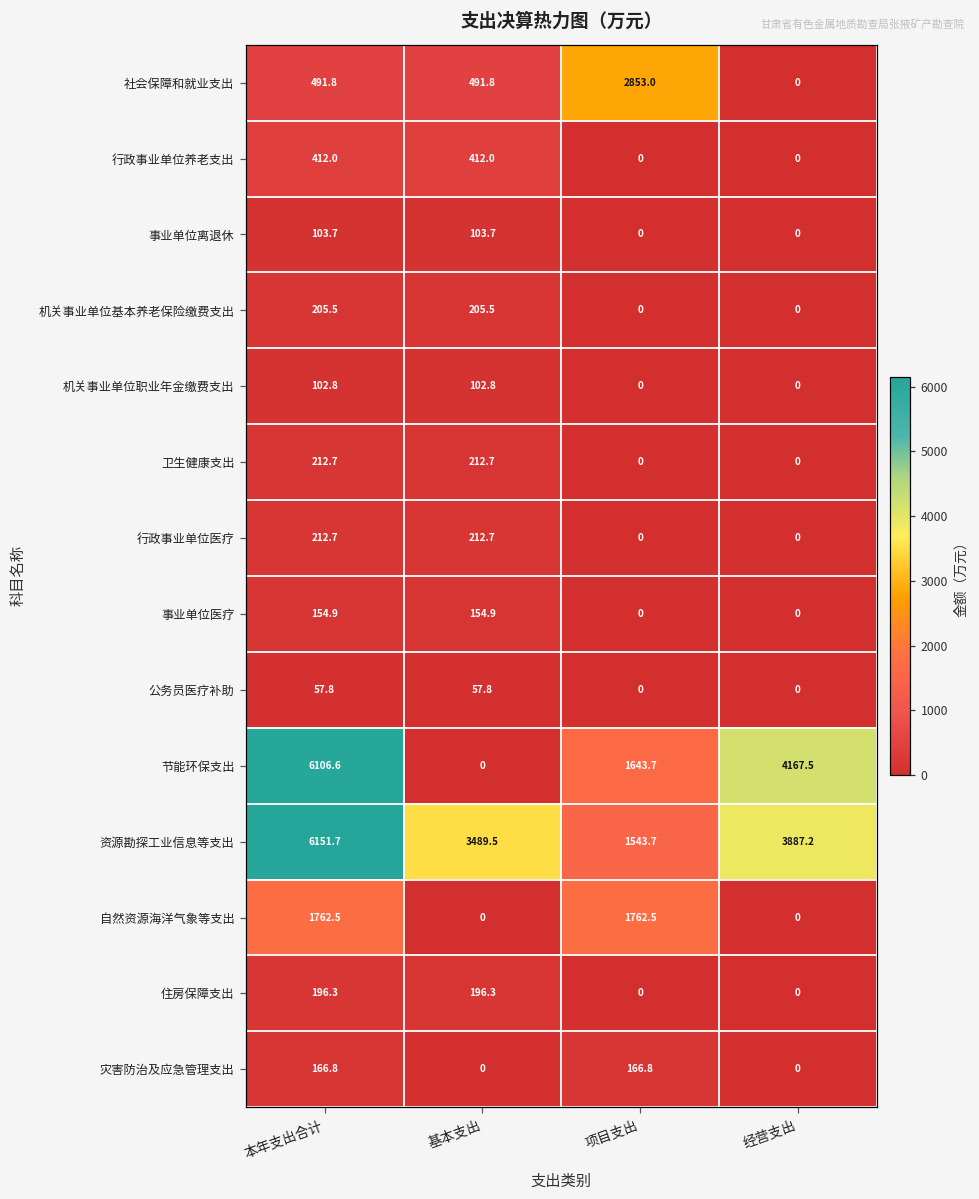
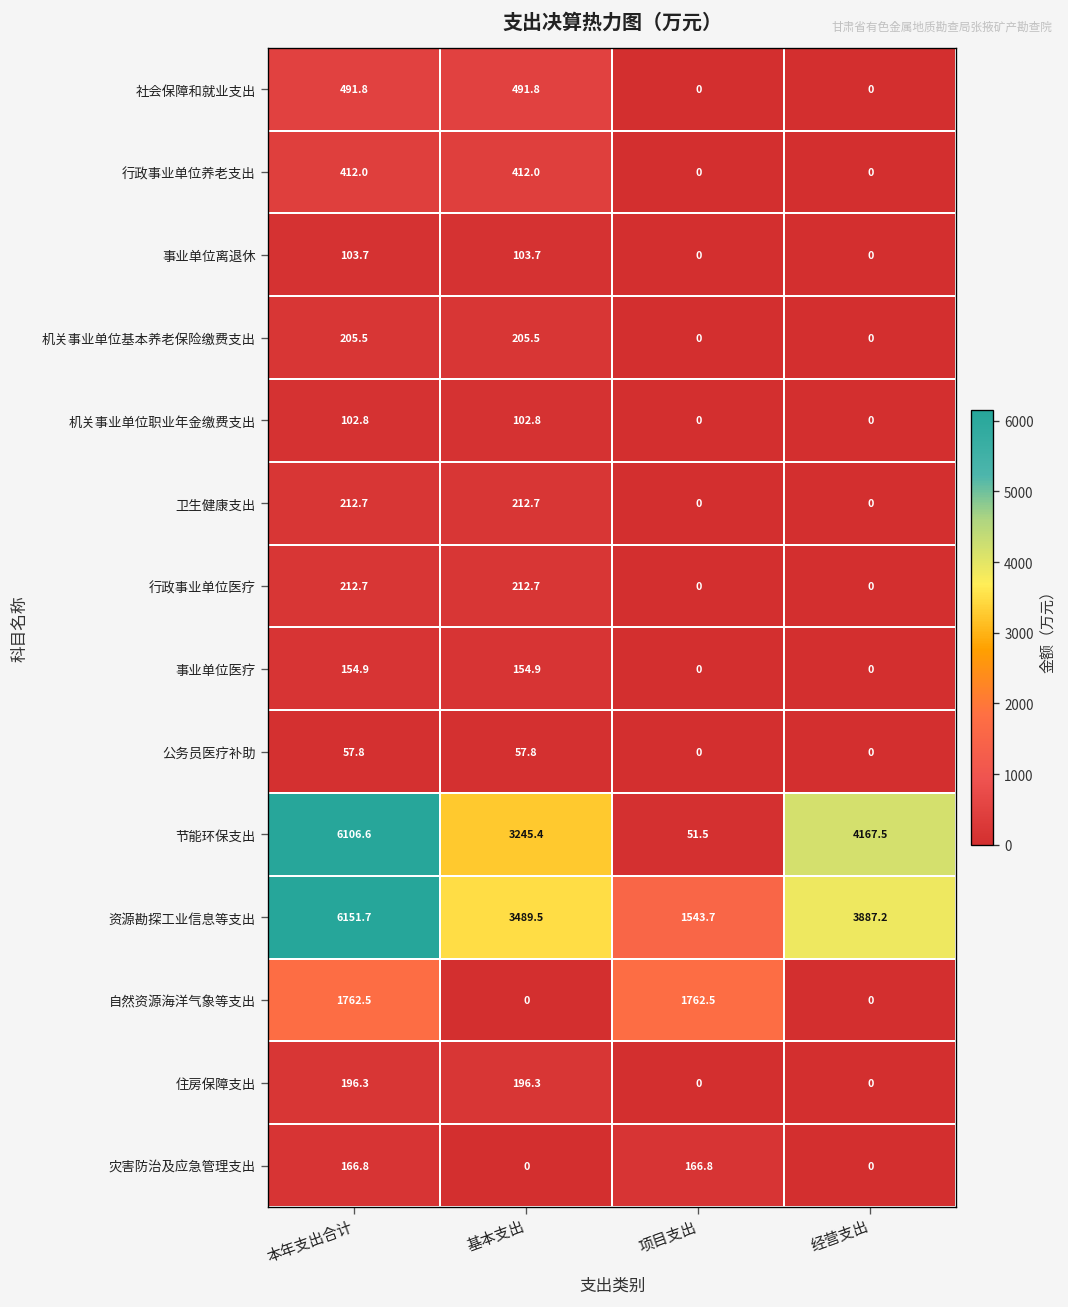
  {
    "社会保障和就业支出": {
      "本年支出合计": 491.8,
      "基本支出": 491.8,
-     "项目支出": 2853.0,
+     "项目支出": 0,
      "经营支出": 0
    },
    "行政事业单位养老支出": {
      "本年支出合计": 412.0,
      "基本支出": 412.0,
      "项目支出": 0,
      "经营支出": 0
    },
    "事业单位离退休": {
      "本年支出合计": 103.7,
      "基本支出": 103.7,
      "项目支出": 0,
      "经营支出": 0
    },
    "机关事业单位基本养老保险缴费支出": {
      "本年支出合计": 205.5,
      "基本支出": 205.5,
      "项目支出": 0,
      "经营支出": 0
    },
    "机关事业单位职业年金缴费支出": {
      "本年支出合计": 102.8,
      "基本支出": 102.8,
      "项目支出": 0,
      "经营支出": 0
    },
    "卫生健康支出": {
      "本年支出合计": 212.7,
      "基本支出": 212.7,
      "项目支出": 0,
      "经营支出": 0
    },
    "行政事业单位医疗": {
      "本年支出合计": 212.7,
      "基本支出": 212.7,
      "项目支出": 0,
      "经营支出": 0
    },
    "事业单位医疗": {
      "本年支出合计": 154.9,
      "基本支出": 154.9,
      "项目支出": 0,
      "经营支出": 0
    },
    "公务员医疗补助": {
      "本年支出合计": 57.8,
      "基本支出": 57.8,
      "项目支出": 0,
      "经营支出": 0
    },
    "节能环保支出": {
      "本年支出合计": 6106.6,
-     "基本支出": 0,
-     "项目支出": 1643.7,
+     "基本支出": 3245.4,
+     "项目支出": 51.5,
      "经营支出": 4167.5
    },
    "资源勘探工业信息等支出": {
      "本年支出合计": 6151.7,
      "基本支出": 3489.5,
      "项目支出": 1543.7,
      "经营支出": 3887.2
    },
    "自然资源海洋气象等支出": {
      "本年支出合计": 1762.5,
      "基本支出": 0,
      "项目支出": 1762.5,
      "经营支出": 0
    },
    "住房保障支出": {
      "本年支出合计": 196.3,
      "基本支出": 196.3,
      "项目支出": 0,
      "经营支出": 0
    },
    "灾害防治及应急管理支出": {
      "本年支出合计": 166.8,
      "基本支出": 0,
      "项目支出": 166.8,
      "经营支出": 0
    }
  }
